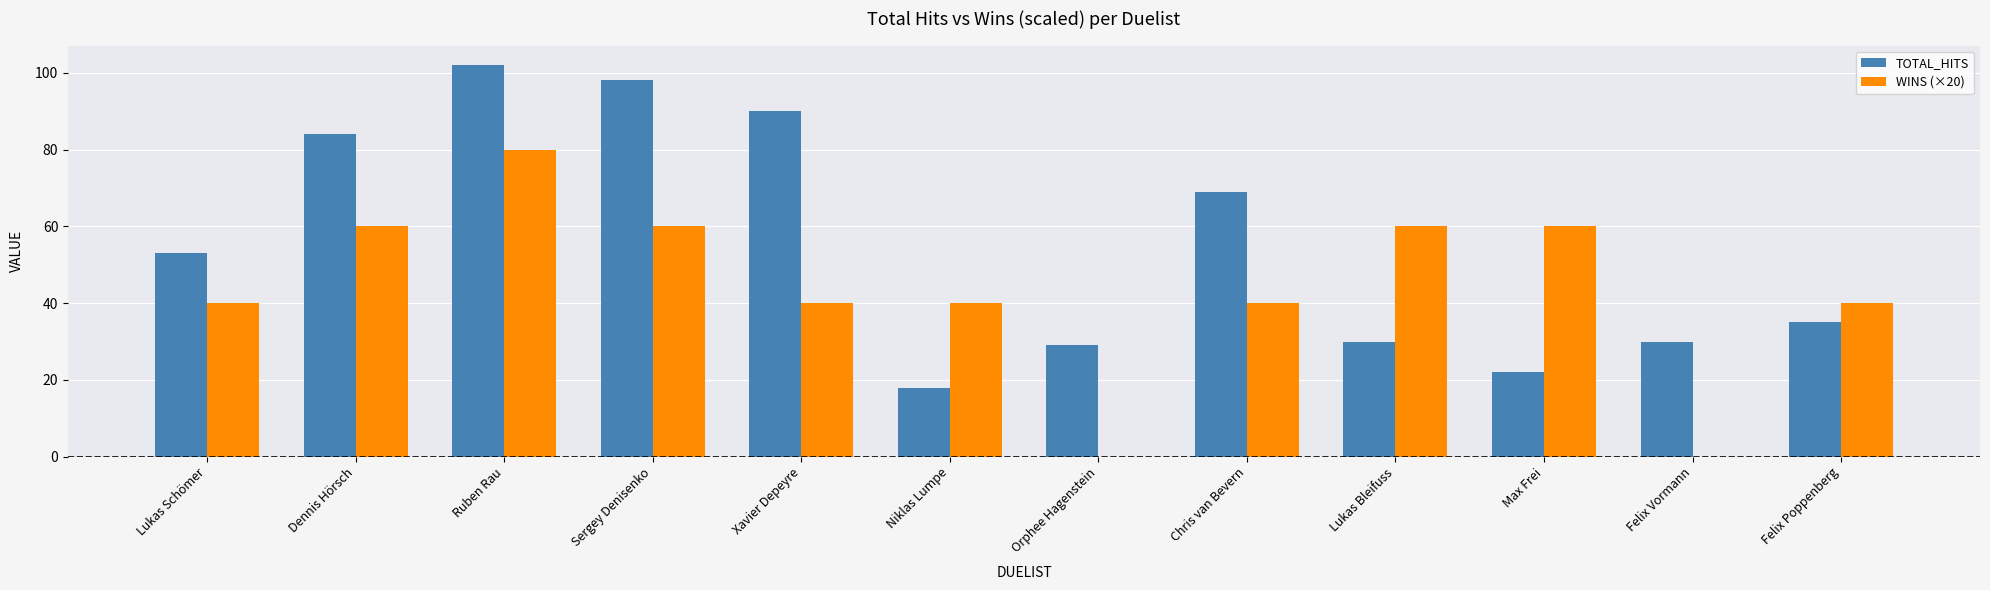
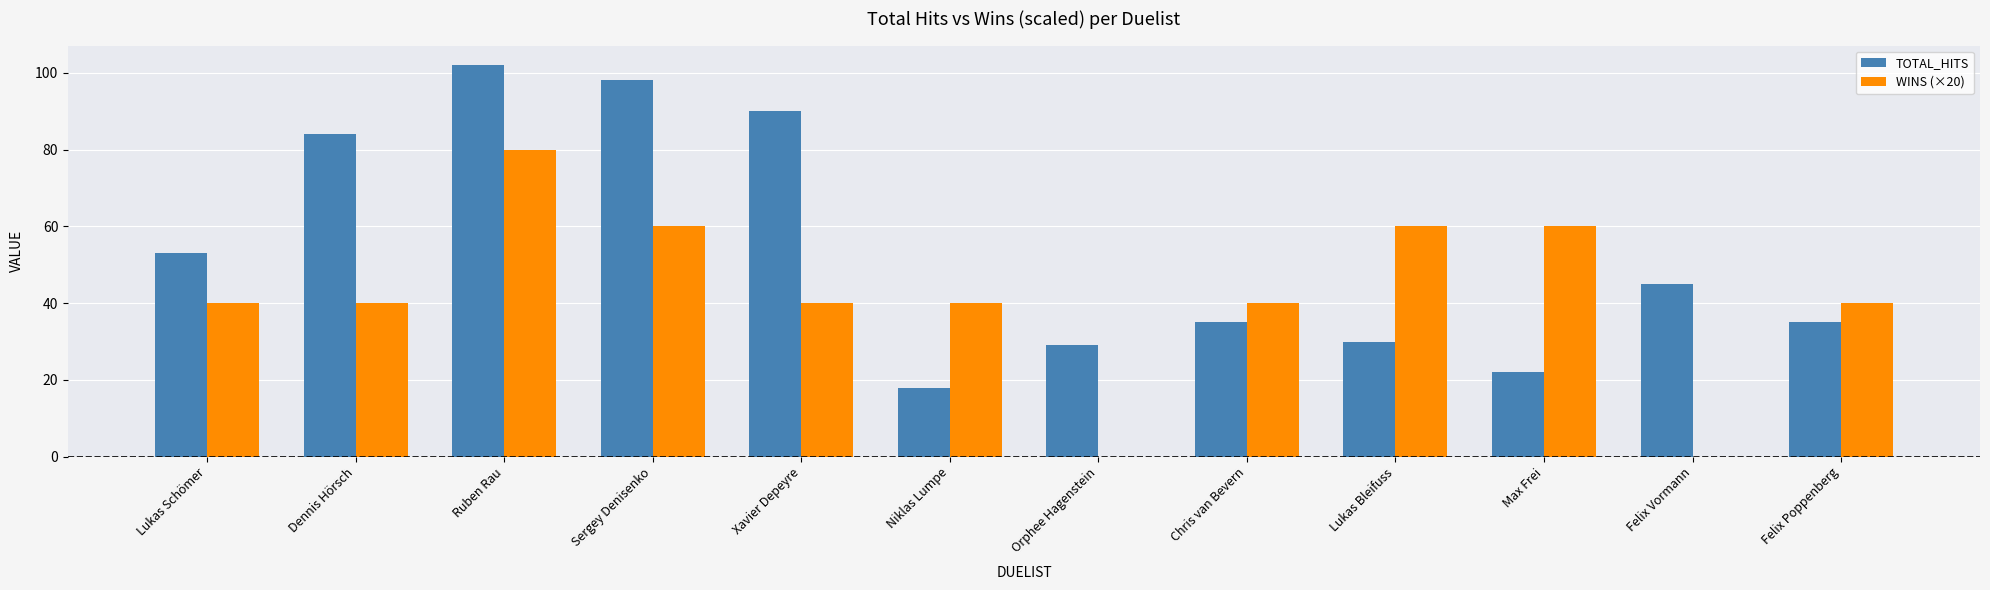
  {
    "TOTAL_HITS": {
      "Lukas Schömer": 53,
      "Dennis Hörsch": 84,
      "Ruben Rau": 102,
      "Sergey Denisenko": 98,
      "Xavier Depeyre": 90,
      "Niklas Lumpe": 18,
      "Orphee Hagenstein": 29,
-     "Chris van Bevern": 69,
+     "Chris van Bevern": 35,
      "Lukas Bleifuss": 30,
      "Max Frei": 22,
-     "Felix Vormann": 30,
+     "Felix Vormann": 45,
      "Felix Poppenberg": 35
    },
    "WINS (×20)": {
      "Lukas Schömer": 40,
-     "Dennis Hörsch": 60,
+     "Dennis Hörsch": 40,
      "Ruben Rau": 80,
      "Sergey Denisenko": 60,
      "Xavier Depeyre": 40,
      "Niklas Lumpe": 40,
      "Orphee Hagenstein": 0,
      "Chris van Bevern": 40,
      "Lukas Bleifuss": 60,
      "Max Frei": 60,
      "Felix Vormann": 0,
      "Felix Poppenberg": 40
    }
  }
